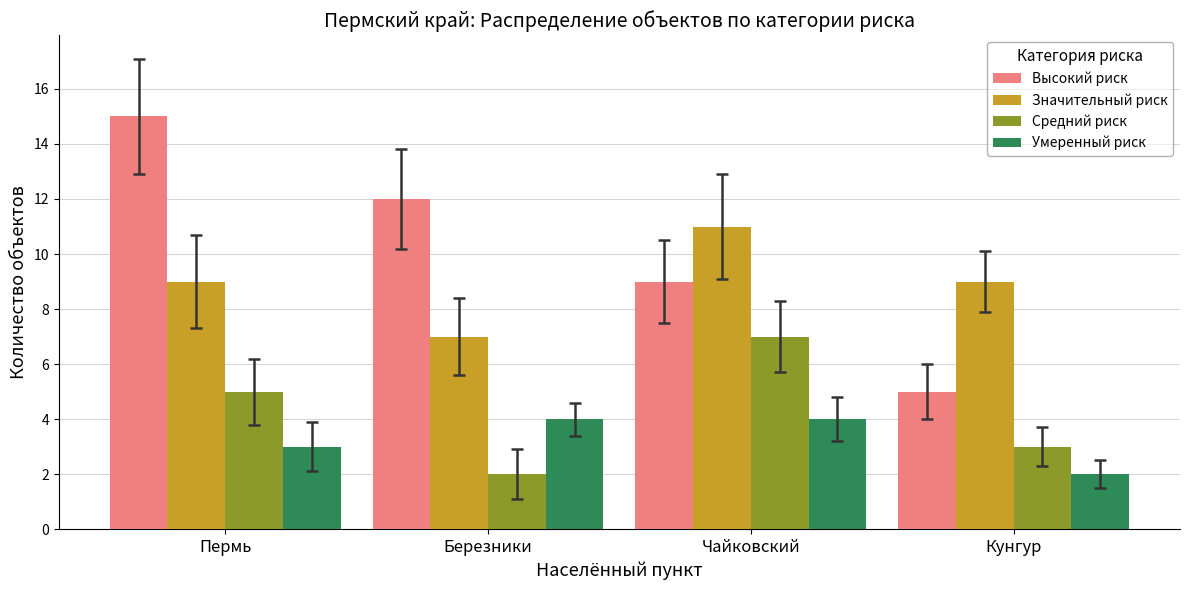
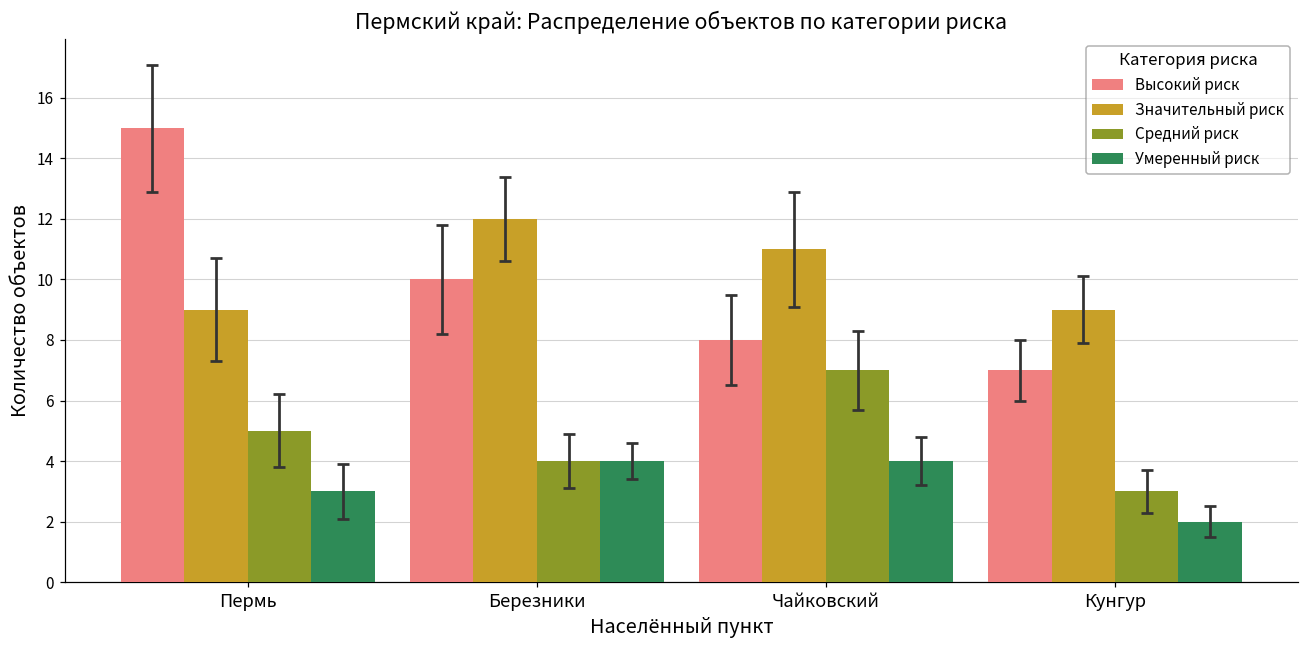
  {
    "Высокий риск": {
      "Пермь": 15,
-     "Березники": 12,
-     "Чайковский": 9,
-     "Кунгур": 5
+     "Березники": 10,
+     "Чайковский": 8,
+     "Кунгур": 7
    },
    "Значительный риск": {
      "Пермь": 9,
-     "Березники": 7,
+     "Березники": 12,
      "Чайковский": 11,
      "Кунгур": 9
    },
    "Средний риск": {
      "Пермь": 5,
-     "Березники": 2,
+     "Березники": 4,
      "Чайковский": 7,
      "Кунгур": 3
    },
    "Умеренный риск": {
      "Пермь": 3,
      "Березники": 4,
      "Чайковский": 4,
      "Кунгур": 2
    }
  }
